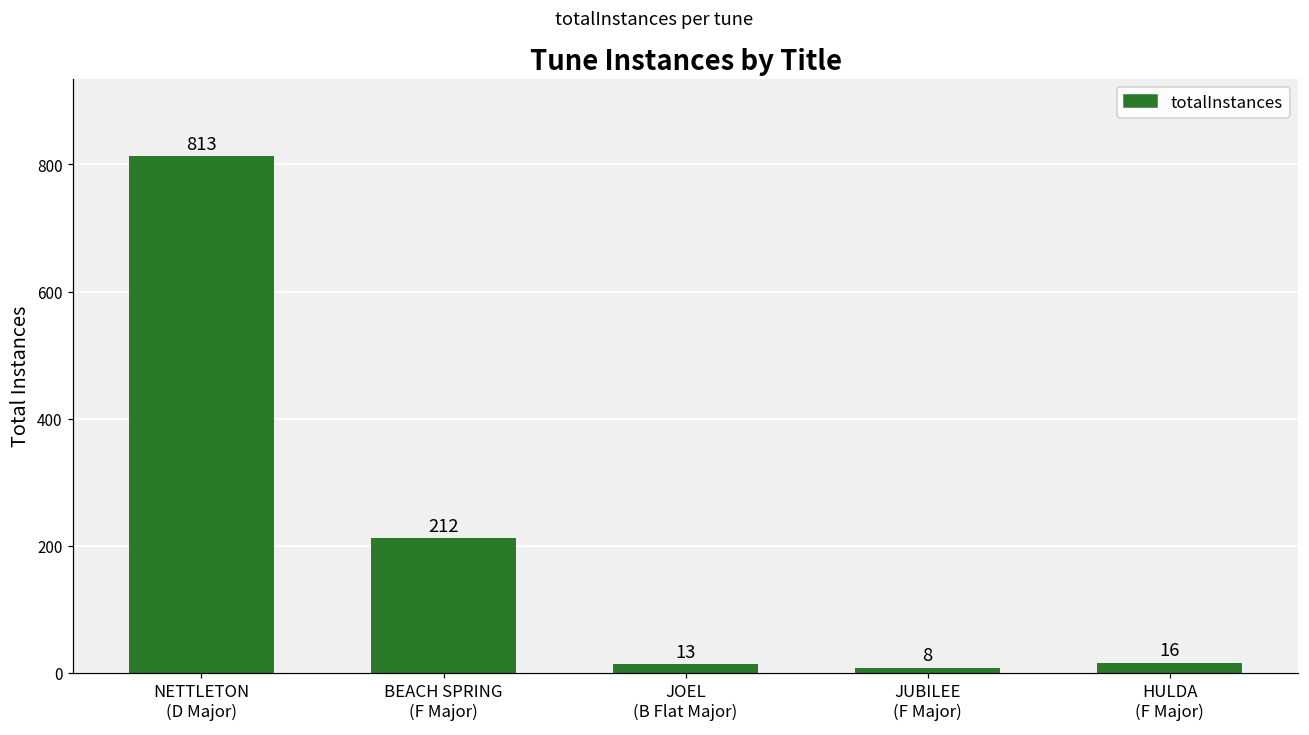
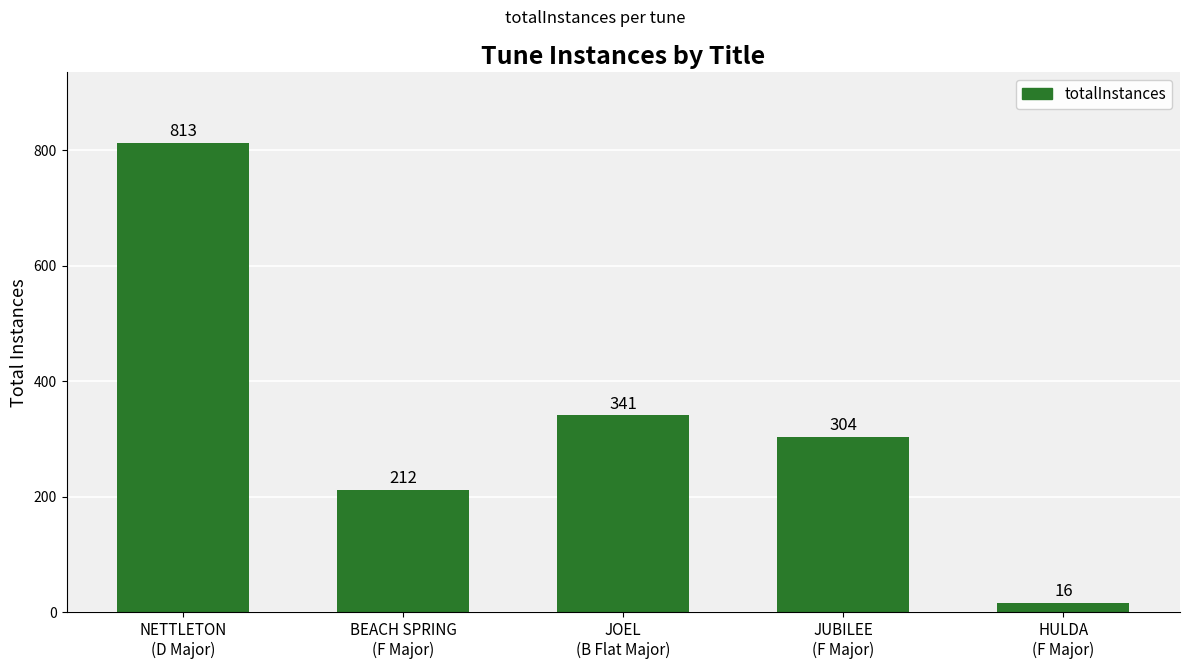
  {
    "NETTLETON (D Major)": 813,
    "BEACH SPRING (F Major)": 212,
-   "JOEL (B Flat Major)": 13,
-   "JUBILEE (F Major)": 8,
+   "JOEL (B Flat Major)": 341,
+   "JUBILEE (F Major)": 304,
    "HULDA (F Major)": 16
  }
